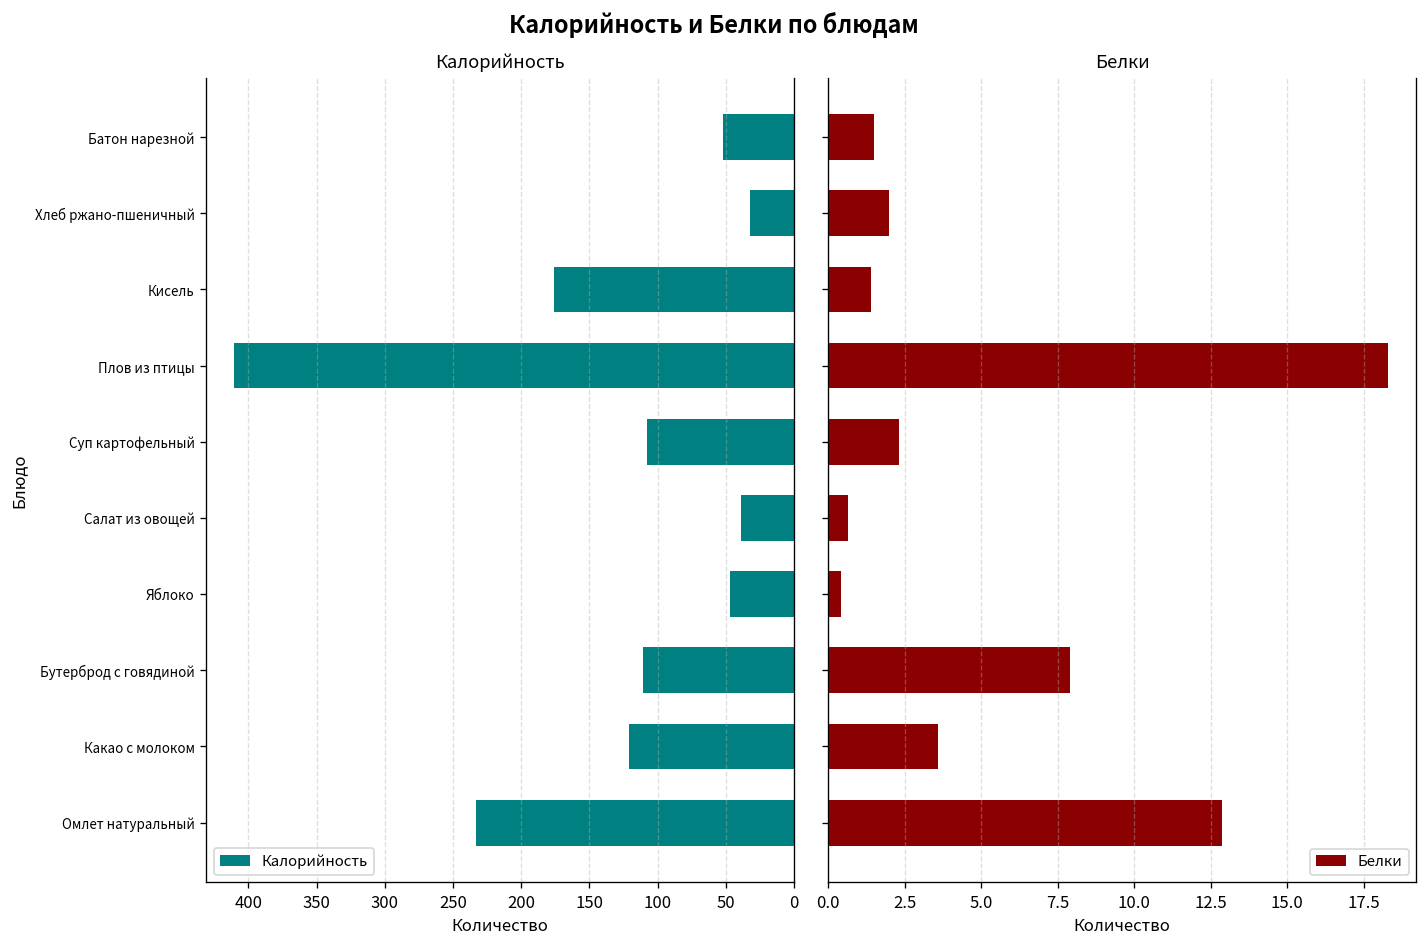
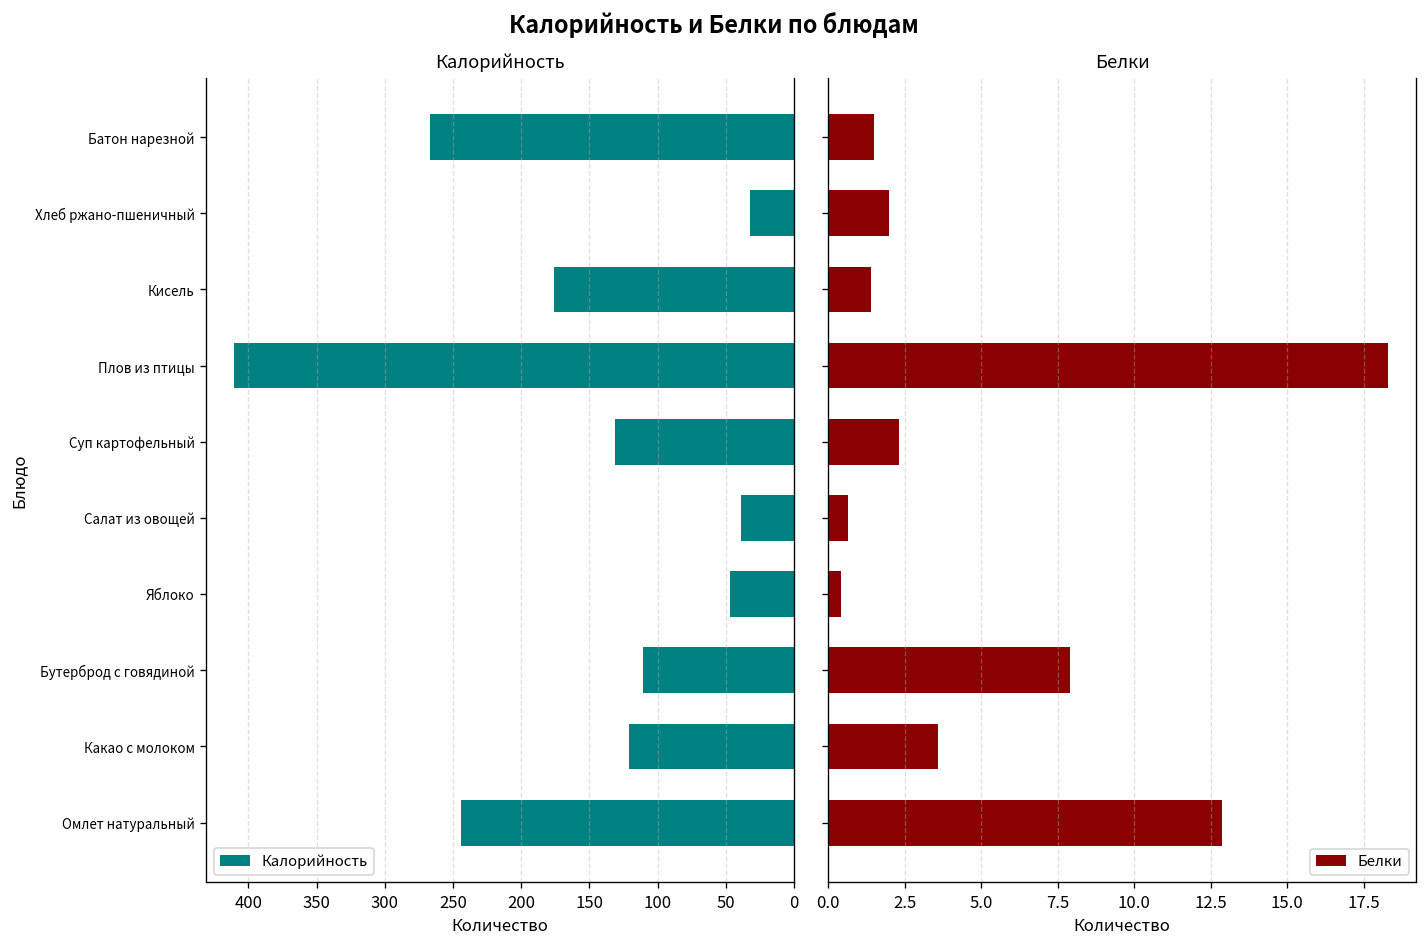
  {
    "Калорийность": {
-     "Батон нарезной": 52,
+     "Батон нарезной": 267,
      "Хлеб ржано-пшеничный": 33,
      "Кисель": 176,
      "Плов из птицы": 410,
-     "Суп картофельный": 108,
+     "Суп картофельный": 131,
      "Салат из овощей": 39,
      "Яблоко": 47,
      "Бутерброд с говядиной": 111,
      "Какао с молоком": 121,
-     "Омлет натуральный": 233
+     "Омлет натуральный": 244
    }
  }
